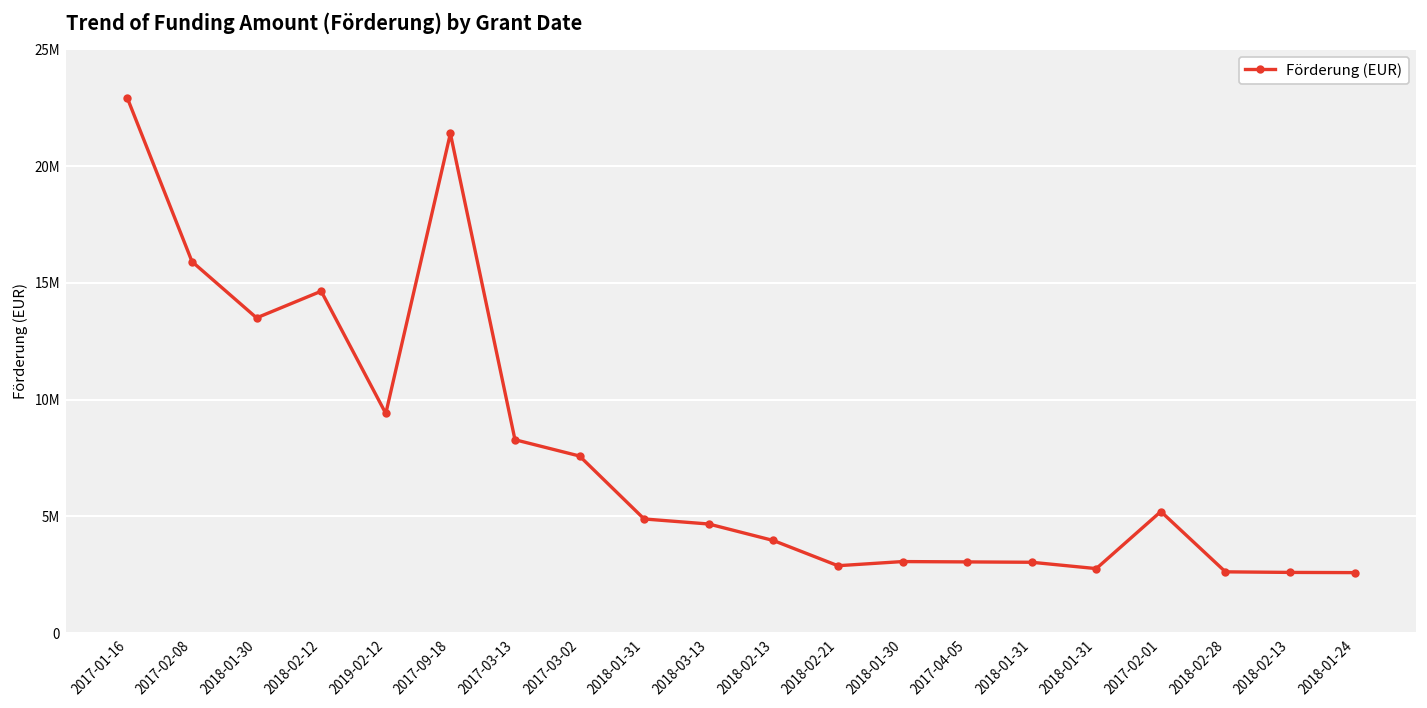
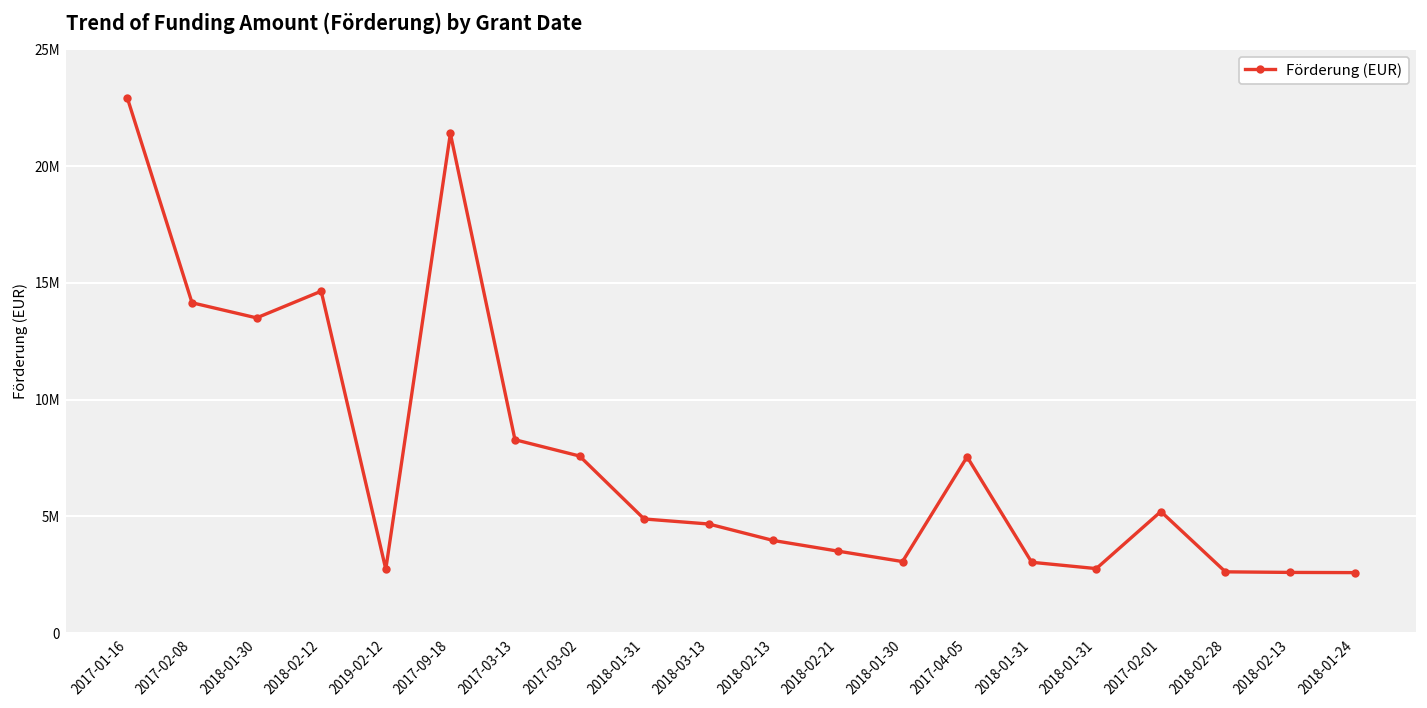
  {
    "2017-01-16": 22900000,
-   "2017-02-08": 15900000,
+   "2017-02-08": 14100000,
    "2018-02-12": 14600000,
-   "2019-02-12": 9400000,
+   "2019-02-12": 2700000,
    "2017-09-18": 21400000,
    "2017-03-13": 8300000,
    "2017-03-02": 7600000,
    "2018-03-13": 4700000,
-   "2018-02-21": 2900000,
-   "2017-04-05": 3000000,
+   "2018-02-21": 3500000,
+   "2017-04-05": 7500000,
    "2017-02-01": 5200000,
    "2018-02-28": 2600000,
    "2018-01-24": 2600000
  }
